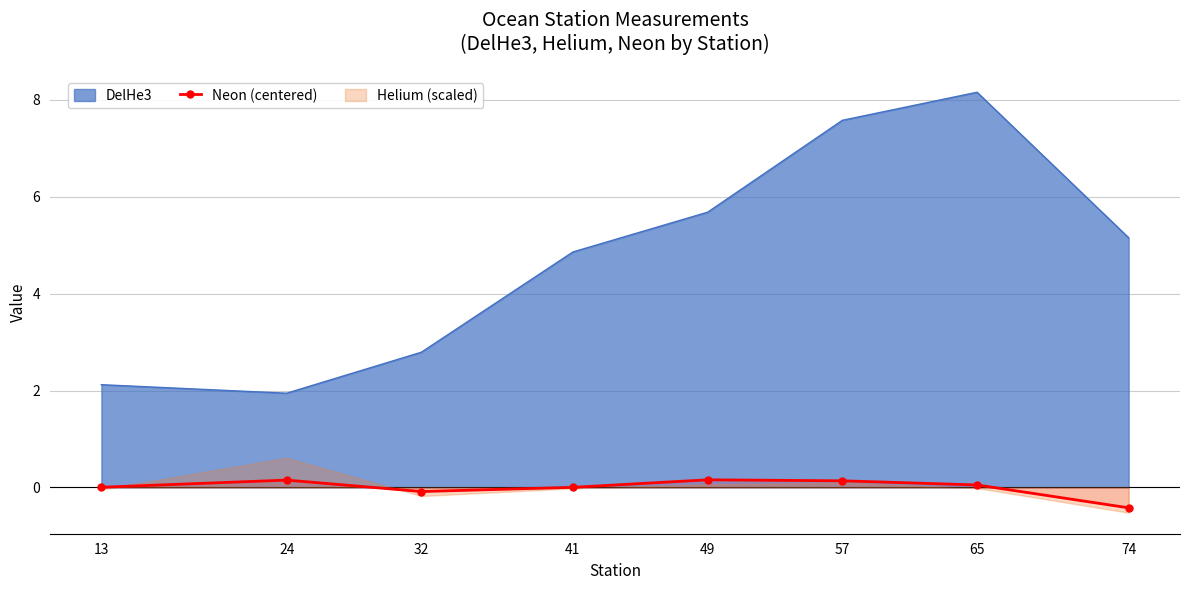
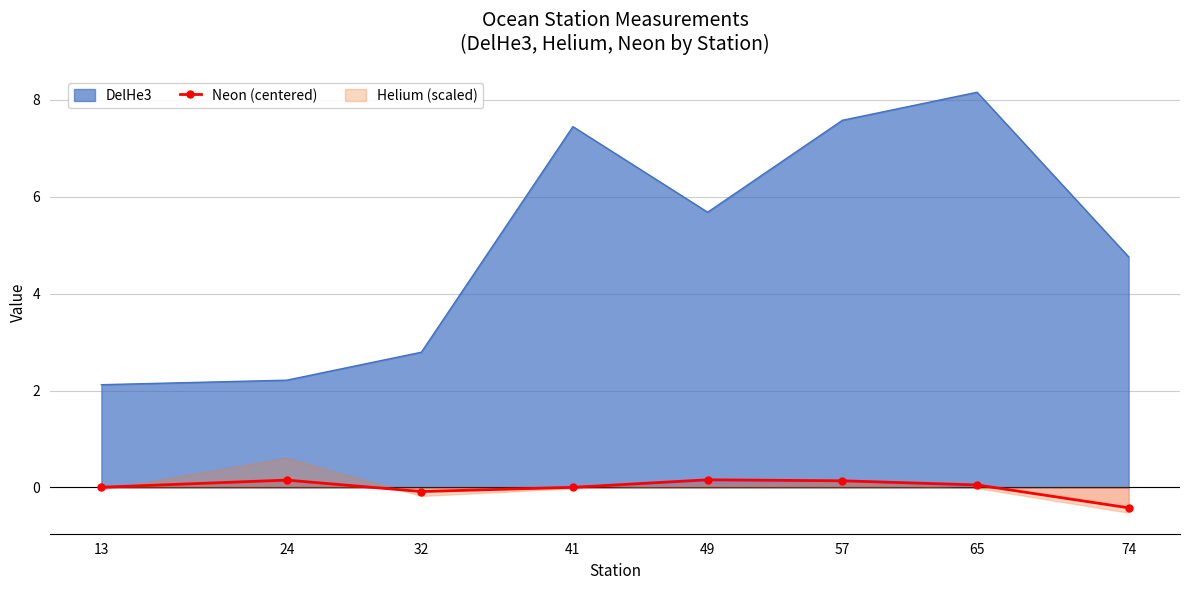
  {
    "DelHe3": {
      "13": 2.1,
-     "24": 1.9,
+     "24": 2.2,
      "32": 2.8,
-     "41": 4.9,
+     "41": 7.4,
      "49": 5.7,
      "57": 7.6,
      "65": 8.2,
-     "74": 5.2
+     "74": 4.8
    }
  }
